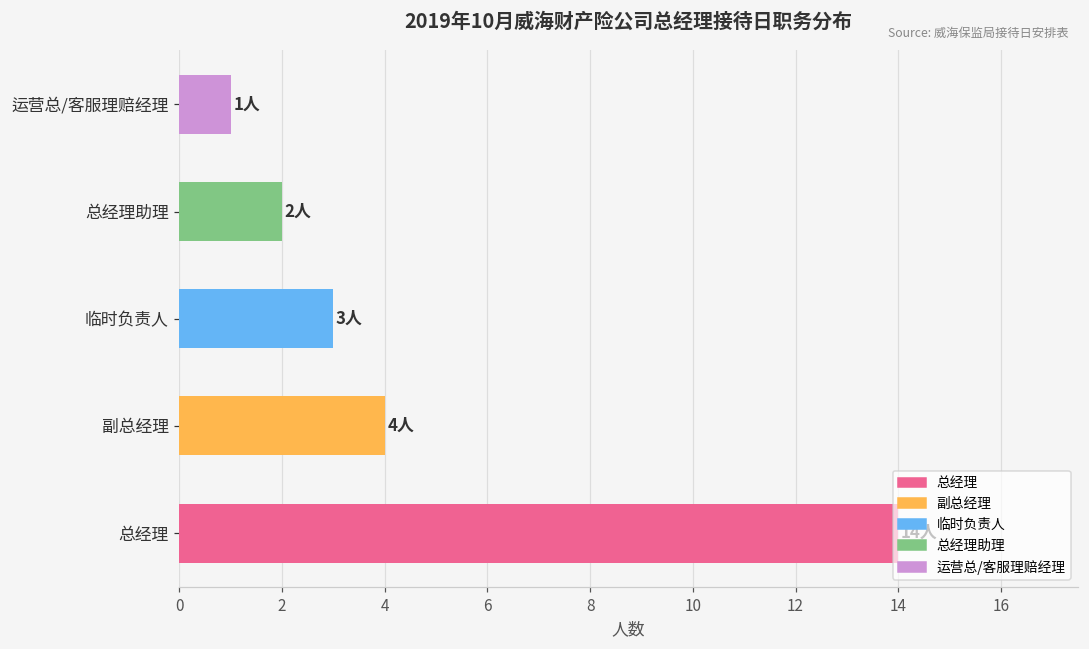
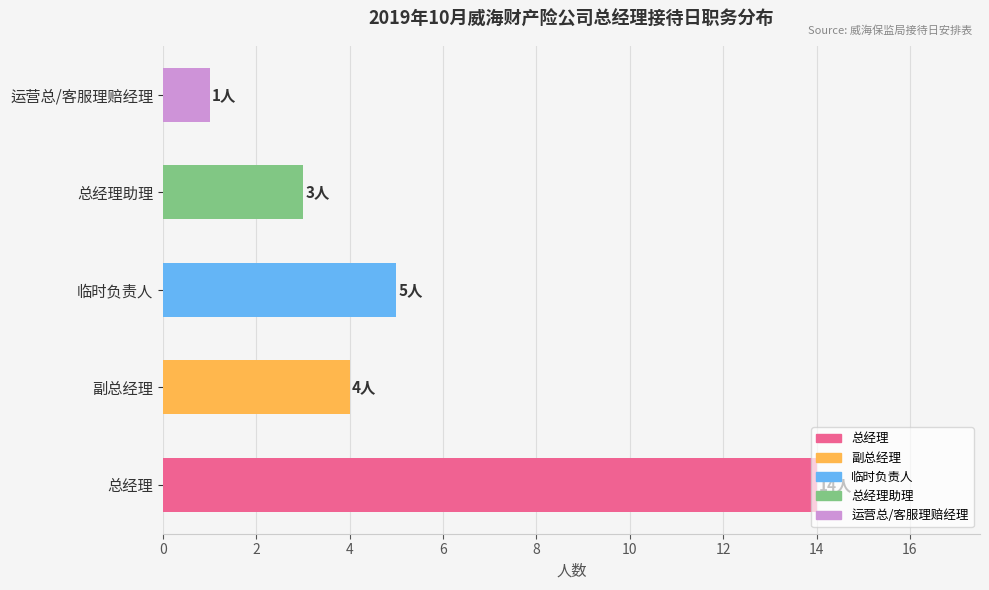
  {
    "运营总/客服理赔经理": "1人",
-   "总经理助理": "2人",
-   "临时负责人": "3人",
+   "总经理助理": "3人",
+   "临时负责人": "5人",
    "副总经理": "4人"
  }
